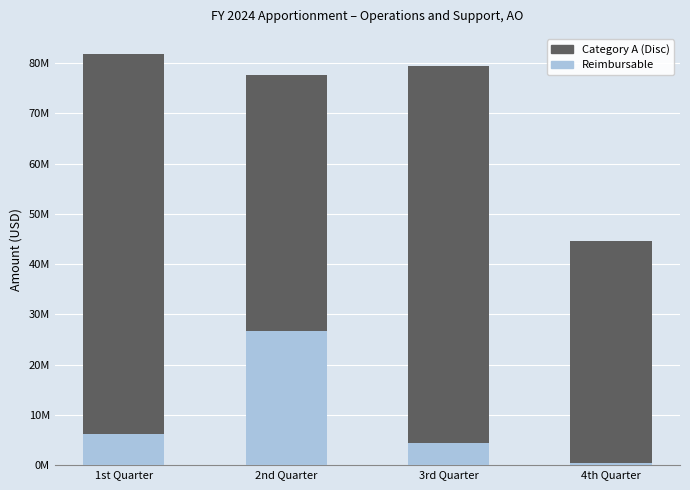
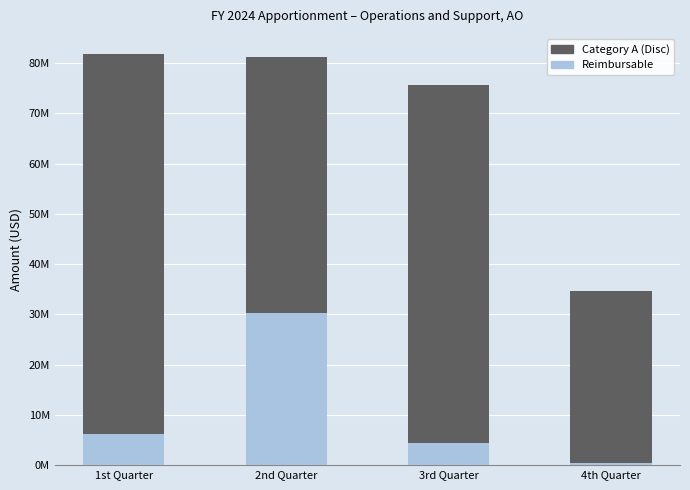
  {
    "Reimbursable": {
      "1st Quarter": 6000000,
-     "2nd Quarter": 27000000,
+     "2nd Quarter": 30000000,
      "3rd Quarter": 4000000
    },
    "Category A (Disc)": {
      "1st Quarter": 76000000,
      "2nd Quarter": 51000000,
-     "3rd Quarter": 75000000,
-     "4th Quarter": 44000000
+     "3rd Quarter": 71000000,
+     "4th Quarter": 34000000
    }
  }
